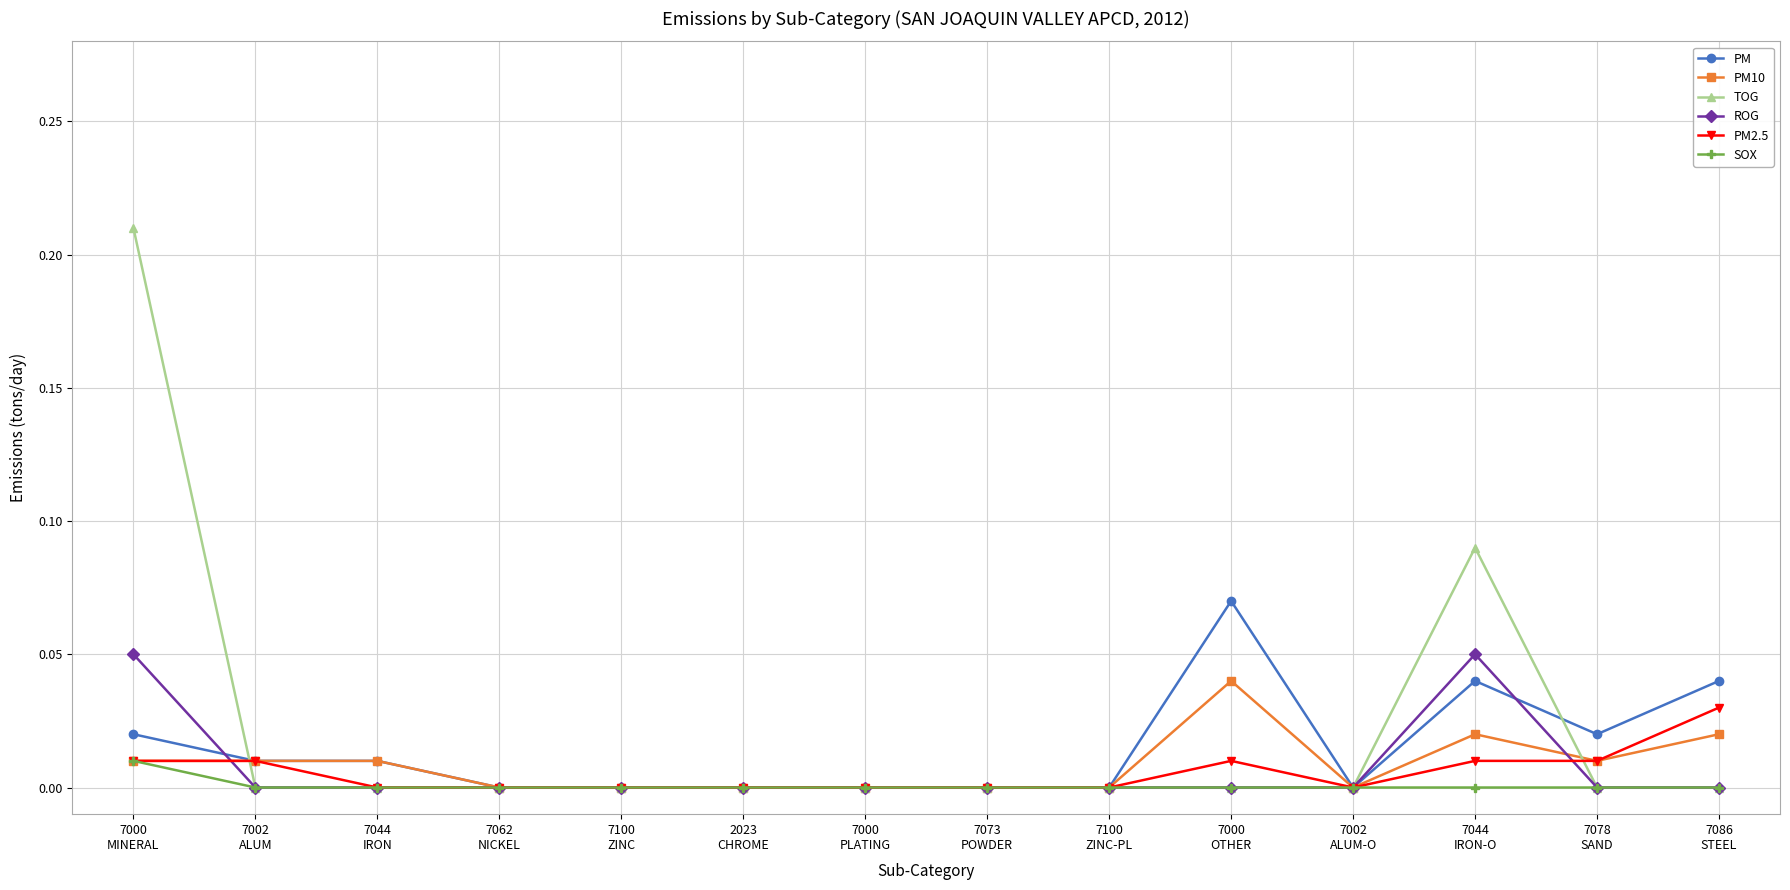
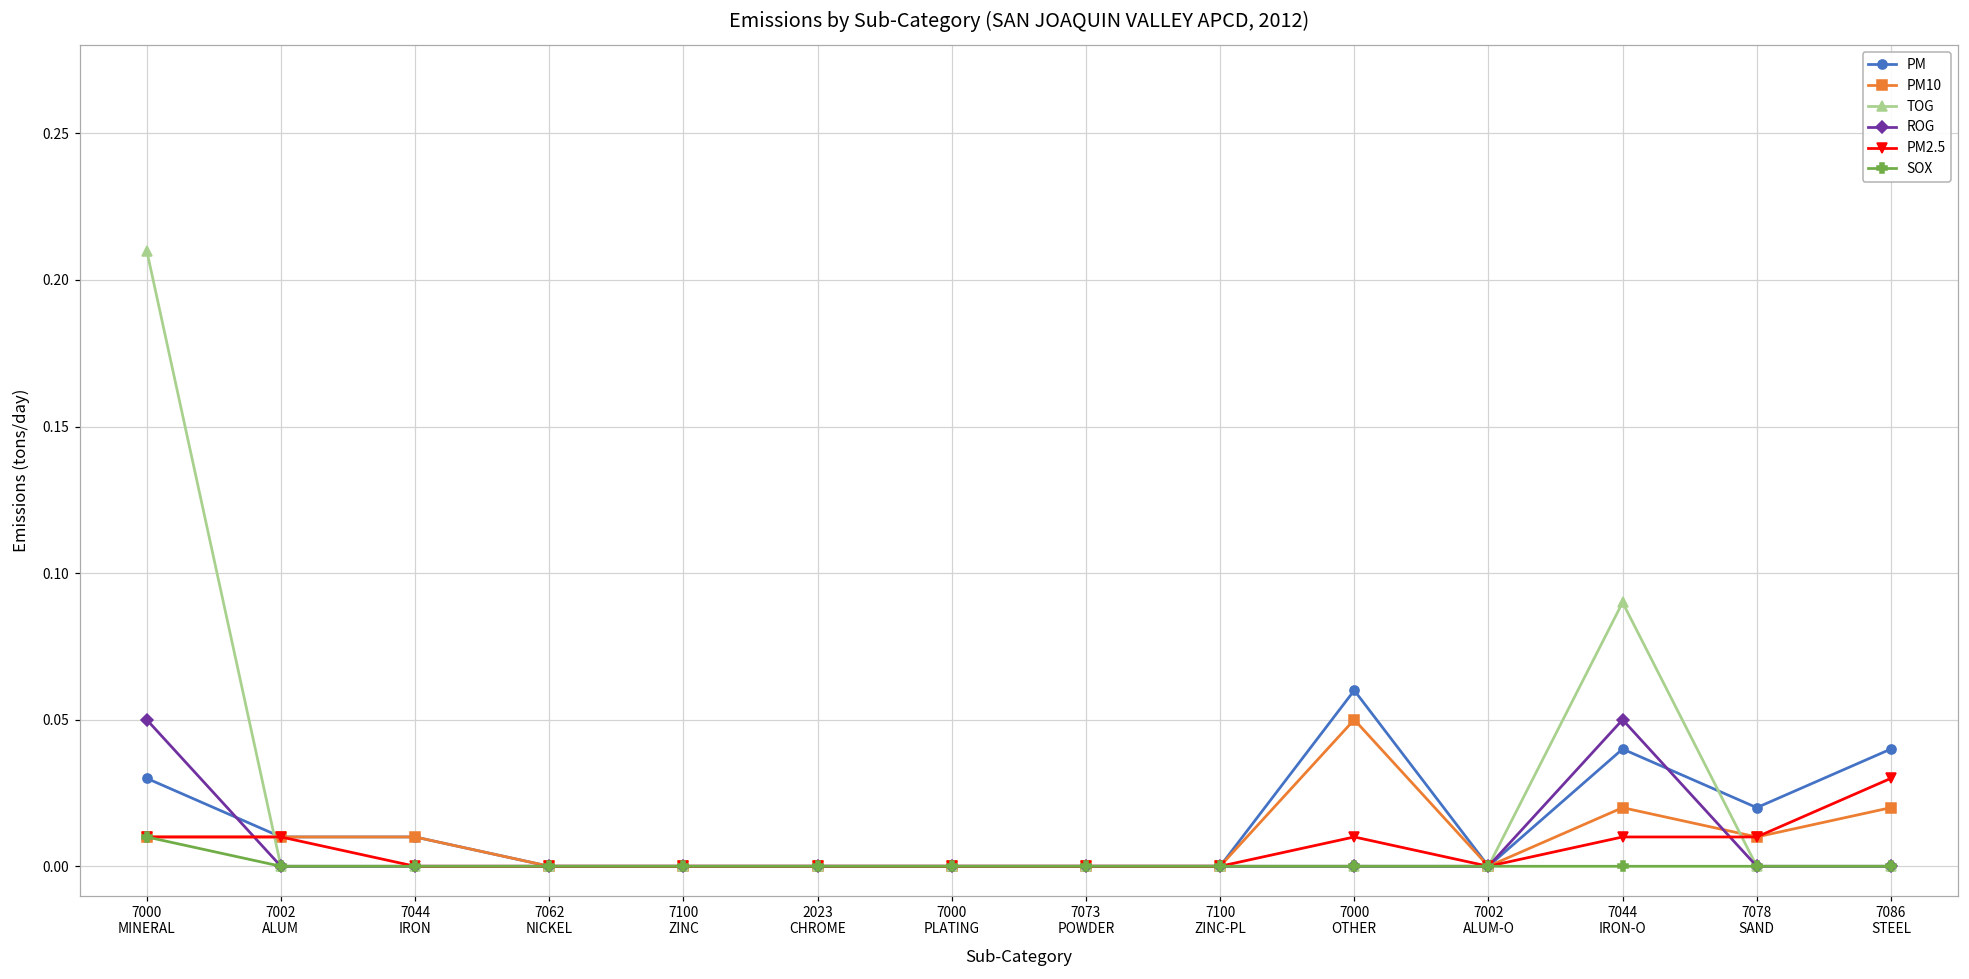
  {
    "PM": {
-     "7000 MINERAL": 0.02,
-     "7000 OTHER": 0.07,
+     "7000 MINERAL": 0.03,
+     "7000 OTHER": 0.06,
      "7044 IRON-O": 0.04,
      "7078 SAND": 0.02,
      "7086 STEEL": 0.04
    },
    "PM10": {
-     "7000 OTHER": 0.04,
+     "7000 OTHER": 0.05,
      "7044 IRON-O": 0.02,
      "7086 STEEL": 0.02
    },
    "TOG": {
      "7000 MINERAL": 0.21,
      "7044 IRON-O": 0.09
    },
    "ROG": {
      "7000 MINERAL": 0.05,
      "7044 IRON-O": 0.05
    },
    "PM2.5": {
      "7000 OTHER": 0.01,
      "7044 IRON-O": 0.01,
      "7086 STEEL": 0.03
    },
    "SOX": {
      "7044 IRON-O": 0.00
    }
  }
